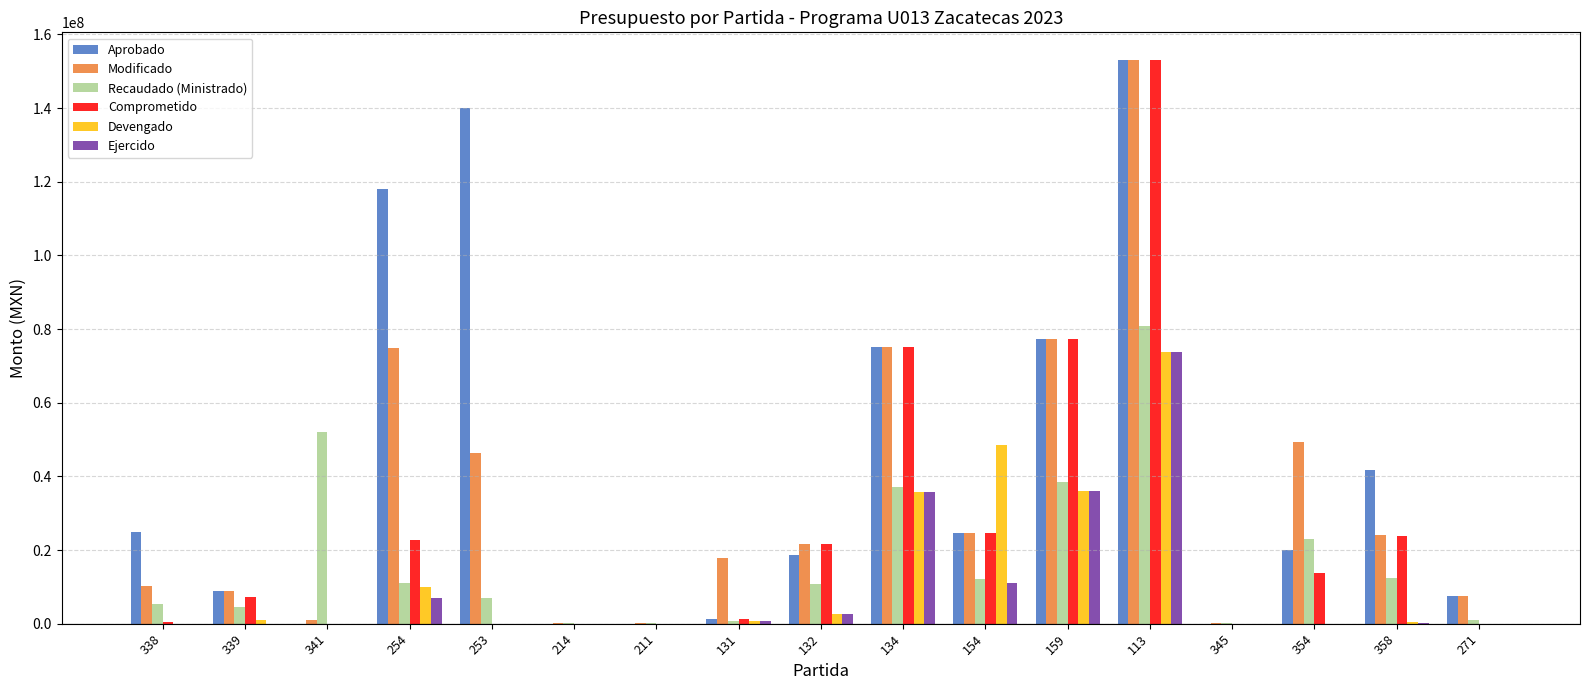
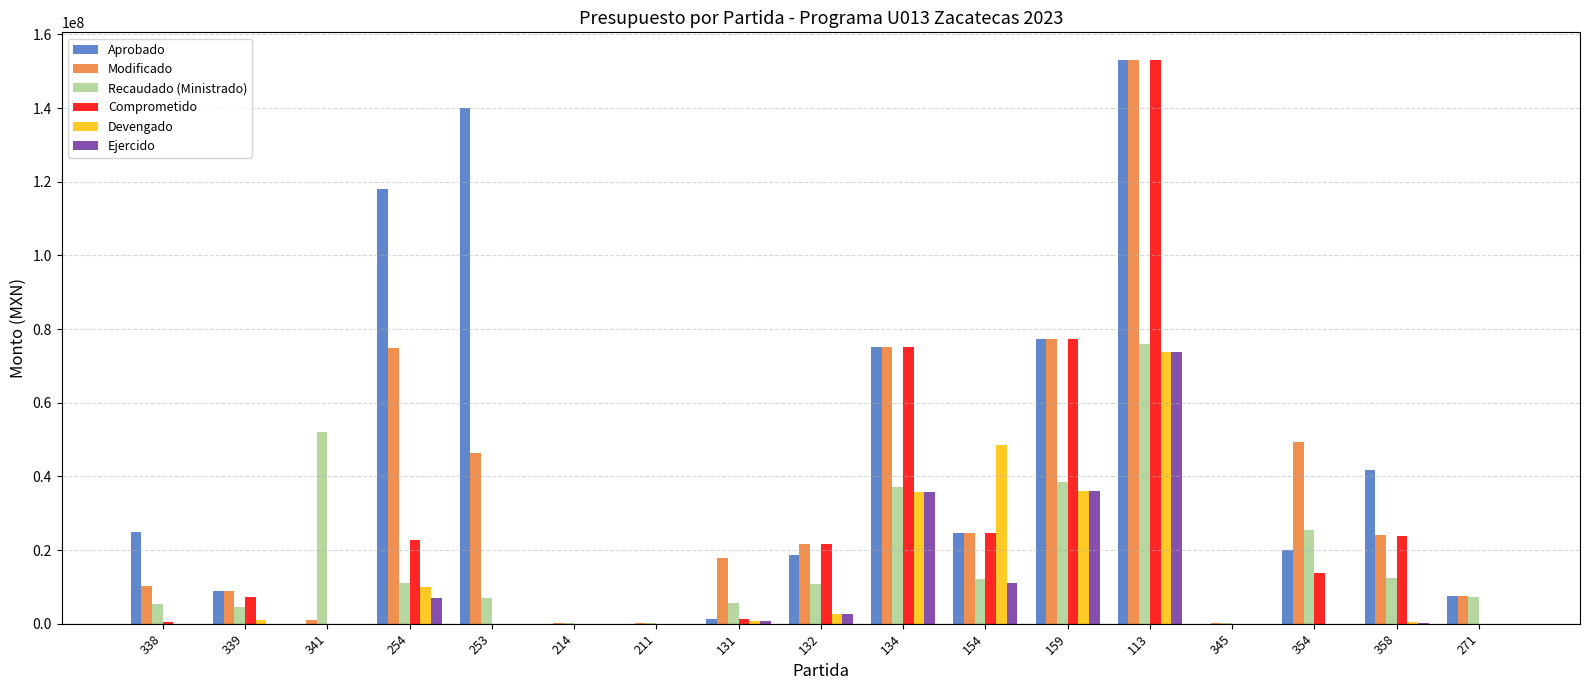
  {
    "Aprobado": {
      "338": 25000000,
      "339": 9000000,
      "341": 0,
      "254": 118000000,
      "253": 140000000,
      "214": 0,
      "211": 0,
      "131": 1000000,
      "132": 19000000,
      "134": 75000000,
      "154": 25000000,
      "159": 77000000,
      "113": 153000000,
      "345": 0,
      "354": 20000000,
      "358": 42000000,
      "271": 8000000
    },
    "Modificado": {
      "338": 10000000,
      "339": 9000000,
      "341": 1000000,
      "254": 75000000,
      "253": 46000000,
      "131": 18000000,
      "132": 22000000,
      "134": 75000000,
      "154": 25000000,
      "159": 77000000,
      "113": 153000000,
      "354": 49000000,
      "358": 24000000,
      "271": 8000000
    },
    "Recaudado (Ministrado)": {
      "338": 5000000,
      "339": 5000000,
      "341": 52000000,
      "254": 11000000,
      "253": 7000000,
-     "131": 1000000,
+     "131": 6000000,
      "132": 11000000,
      "134": 37000000,
      "154": 12000000,
      "159": 38000000,
-     "113": 81000000,
-     "354": 23000000,
+     "113": 76000000,
+     "354": 25000000,
      "358": 12000000,
-     "271": 1000000
+     "271": 7000000
    },
    "Comprometido": {
      "339": 7000000,
      "341": 0,
      "254": 23000000,
      "253": 0,
      "214": 0,
      "211": 0,
      "131": 1000000,
      "132": 22000000,
      "134": 75000000,
      "154": 25000000,
      "159": 77000000,
      "113": 153000000,
      "345": 0,
      "354": 14000000,
      "358": 24000000,
      "271": 0
    },
    "Devengado": {
      "338": 0,
      "339": 1000000,
      "341": 0,
      "254": 10000000,
      "253": 0,
      "214": 0,
      "211": 0,
      "132": 3000000,
      "134": 36000000,
      "154": 49000000,
      "159": 36000000,
      "113": 74000000,
      "345": 0,
      "354": 0,
      "271": 0
    },
    "Ejercido": {
      "338": 0,
      "339": 0,
      "341": 0,
      "254": 7000000,
      "253": 0,
      "214": 0,
      "211": 0,
      "132": 3000000,
      "134": 36000000,
      "154": 11000000,
      "159": 36000000,
      "113": 74000000,
      "345": 0,
      "354": 0,
      "271": 0
    }
  }
